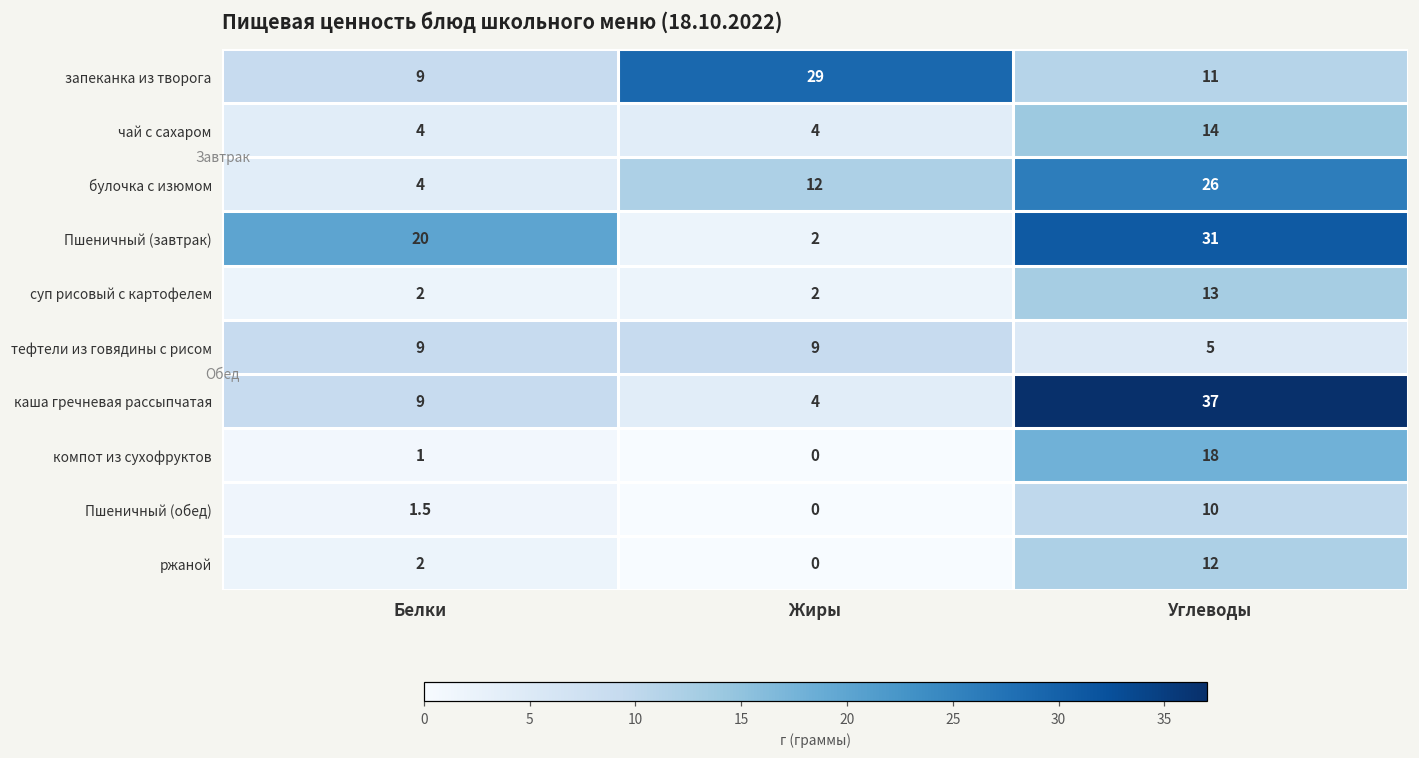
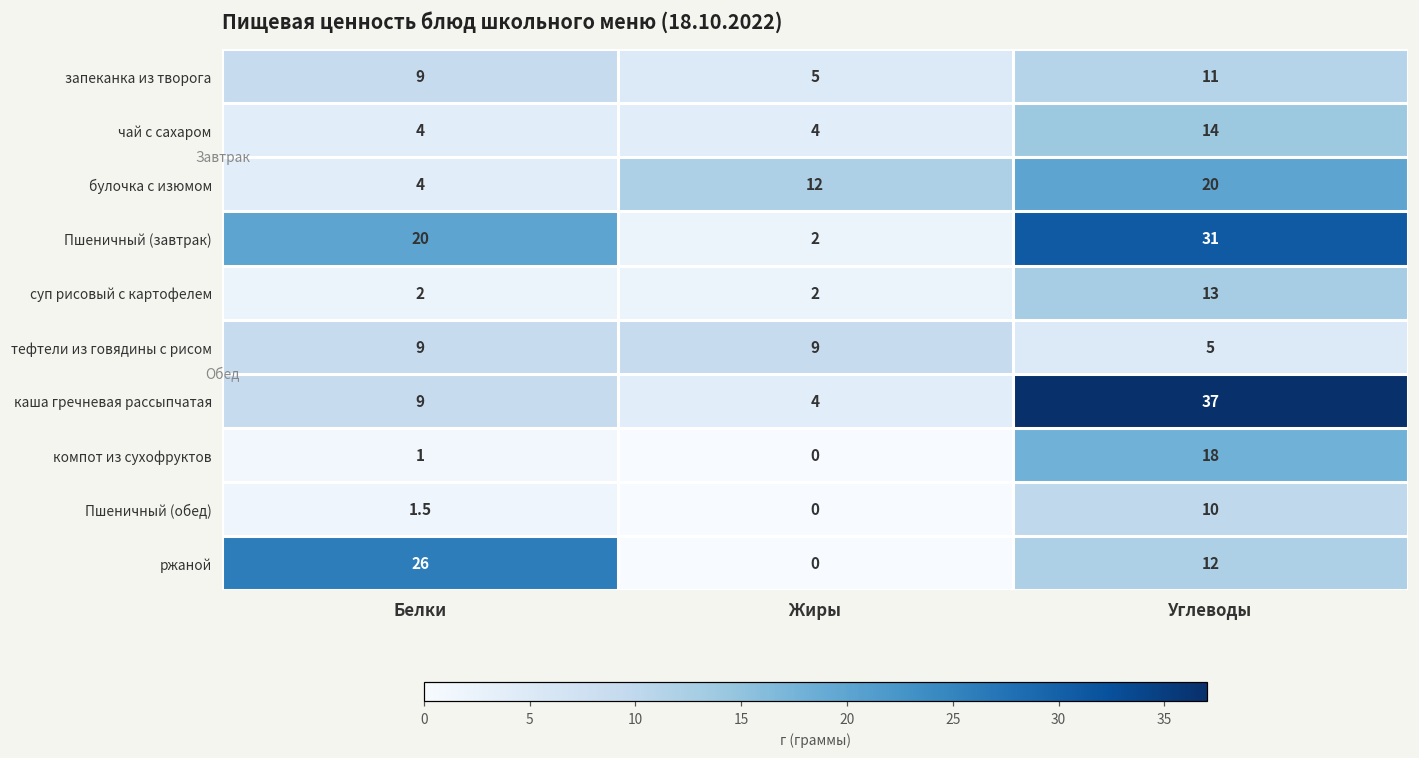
  {
    "запеканка из творога": {
      "Белки": 9,
-     "Жиры": 29,
+     "Жиры": 5,
      "Углеводы": 11
    },
    "чай с сахаром": {
      "Жиры": 4,
      "Углеводы": 14
    },
    "булочка с изюмом": {
      "Жиры": 12,
-     "Углеводы": 26
+     "Углеводы": 20
    },
    "Пшеничный (завтрак)": {
      "Белки": 20,
      "Жиры": 2,
      "Углеводы": 31
    },
    "суп рисовый с картофелем": {
      "Белки": 2,
      "Жиры": 2,
      "Углеводы": 13
    },
    "тефтели из говядины с рисом": {
      "Жиры": 9,
      "Углеводы": 5
    },
    "каша гречневая рассыпчатая": {
      "Жиры": 4,
      "Углеводы": 37
    },
    "компот из сухофруктов": {
      "Белки": 1,
      "Жиры": 0,
      "Углеводы": 18
    },
    "Пшеничный (обед)": {
      "Белки": 1.5,
      "Жиры": 0,
      "Углеводы": 10
    },
    "ржаной": {
-     "Белки": 2,
+     "Белки": 26,
      "Жиры": 0,
      "Углеводы": 12
    }
  }
